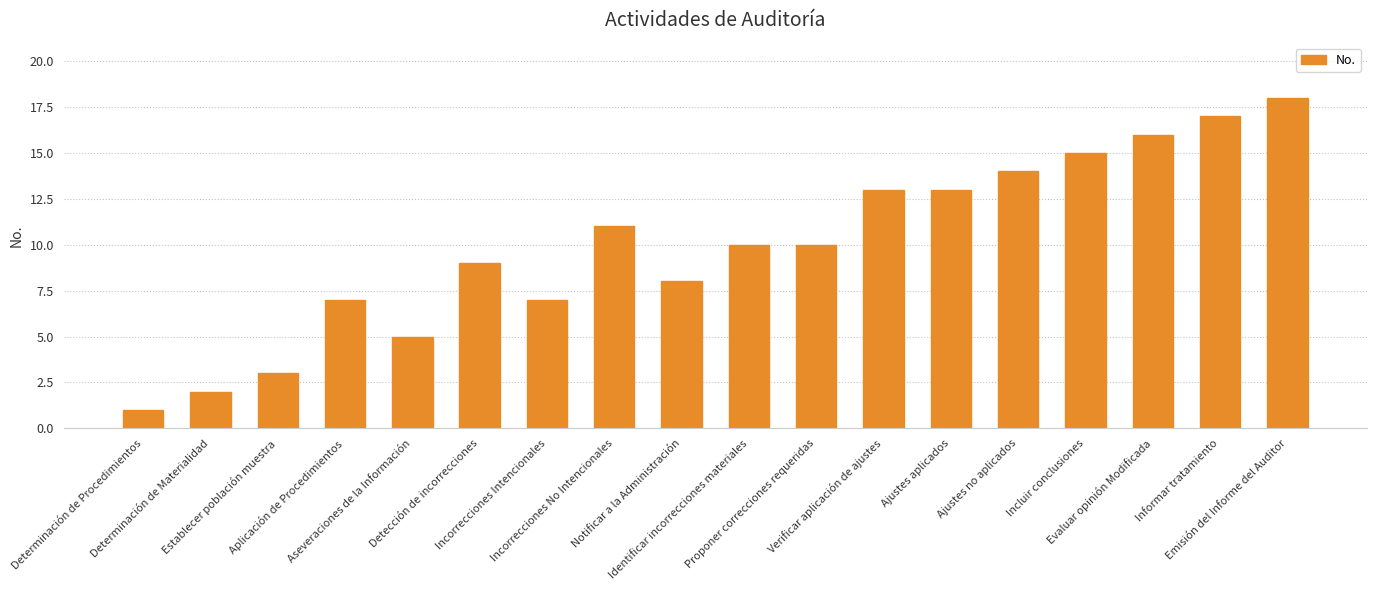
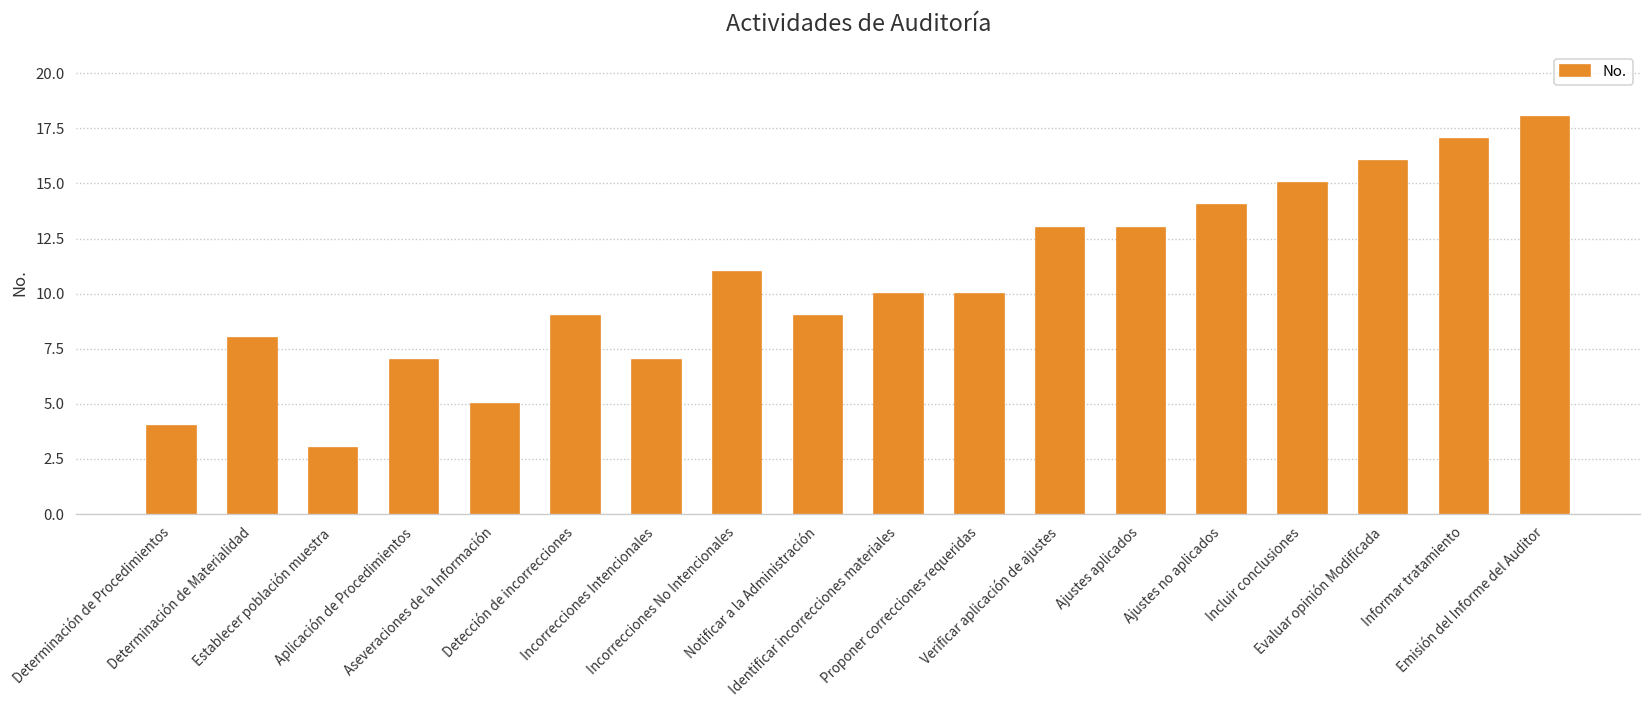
  {
-   "Determinación de Procedimientos": 1,
-   "Determinación de Materialidad": 2,
+   "Determinación de Procedimientos": 4,
+   "Determinación de Materialidad": 8,
    "Establecer población muestra": 3,
    "Aplicación de Procedimientos": 7,
    "Aseveraciones de la Información": 5,
    "Detección de incorrecciones": 9,
    "Incorrecciones Intencionales": 7,
    "Incorrecciones No Intencionales": 11,
-   "Notificar a la Administración": 8,
+   "Notificar a la Administración": 9,
    "Identificar incorrecciones materiales": 10,
    "Proponer correcciones requeridas": 10,
    "Verificar aplicación de ajustes": 13,
    "Ajustes aplicados": 13,
    "Ajustes no aplicados": 14,
    "Incluir conclusiones": 15,
    "Evaluar opinión Modificada": 16,
    "Informar tratamiento": 17,
    "Emisión del Informe del Auditor": 18
  }
